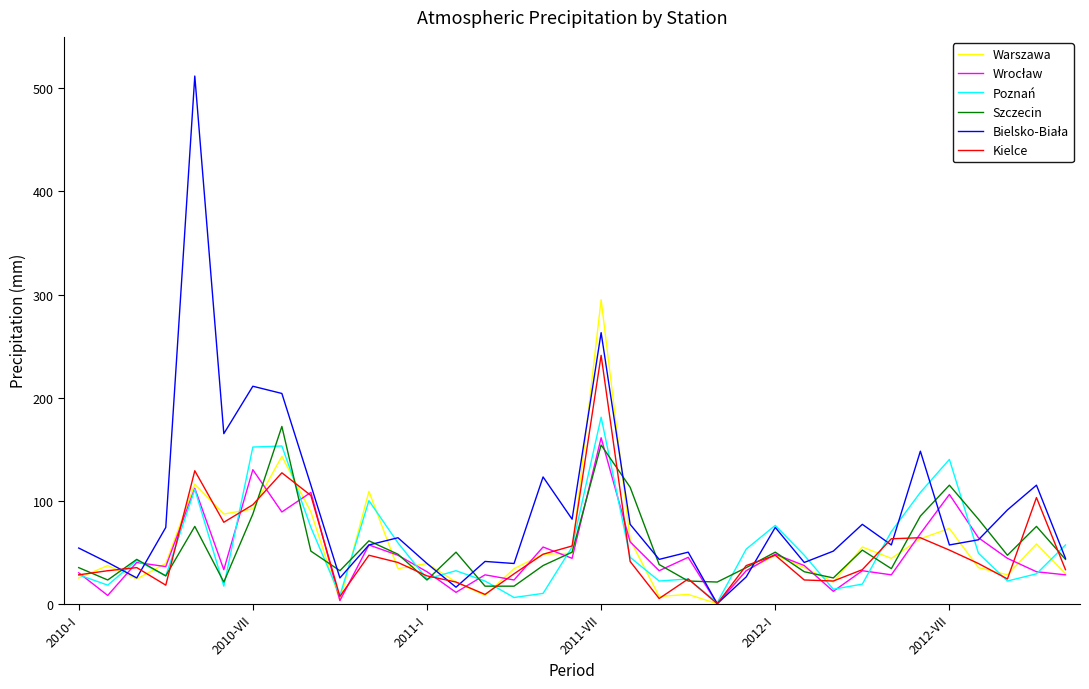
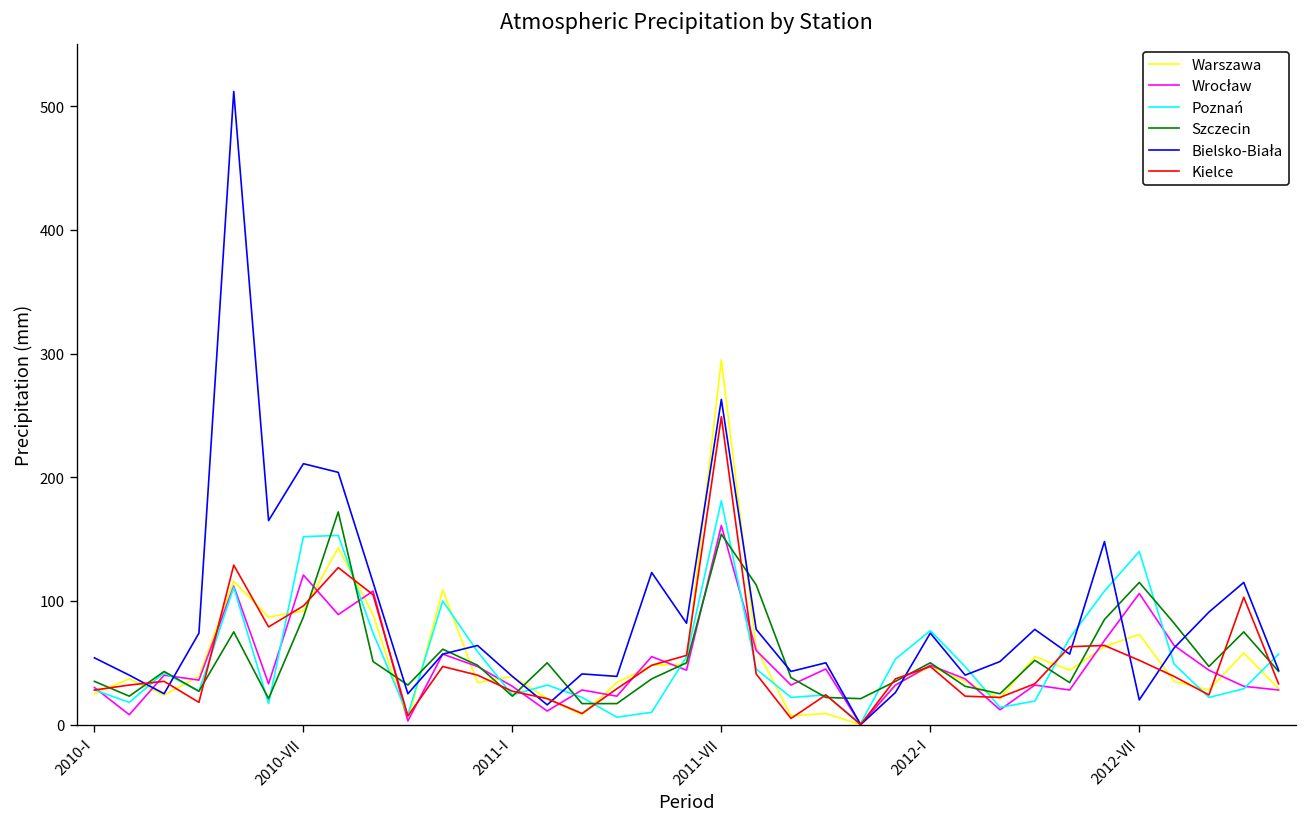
  {
    "Warszawa": {
      "2010-I": 25,
      "2010-VII": 92,
      "2011-VII": 295,
      "2012-VII": 73
    },
    "Wrocław": {
-     "2010-VII": 130,
+     "2010-VII": 121,
      "2011-I": 31,
      "2011-VII": 161,
      "2012-VII": 106
    },
    "Poznań": {
      "2010-VII": 152,
      "2011-VII": 181,
      "2012-VII": 140
    },
    "Szczecin": {
      "2010-I": 35,
      "2010-VII": 87,
      "2011-VII": 154,
      "2012-VII": 115
    },
    "Bielsko-Biała": {
      "2010-I": 54,
      "2010-VII": 211,
      "2011-VII": 263,
-     "2012-VII": 57
+     "2012-VII": 20
    },
    "Kielce": {
      "2010-VII": 96,
      "2011-I": 27,
-     "2011-VII": 241,
+     "2011-VII": 249,
      "2012-VII": 52
    }
  }
